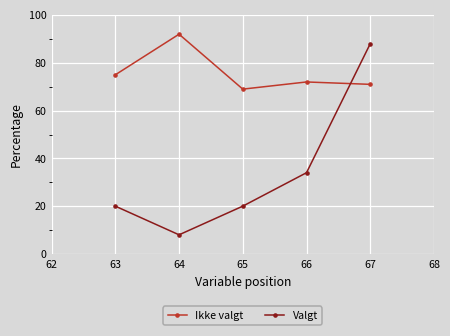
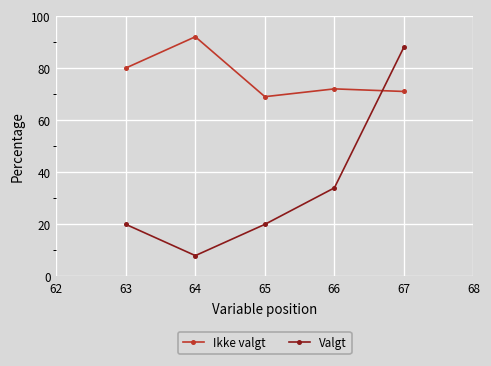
  {
    "Ikke valgt": {
-     "63": 75,
+     "63": 80,
      "64": 92,
      "65": 69,
      "66": 72,
      "67": 71
    },
    "Valgt": {
      "63": 20,
      "64": 8,
      "65": 20,
      "66": 34,
      "67": 88
    }
  }
